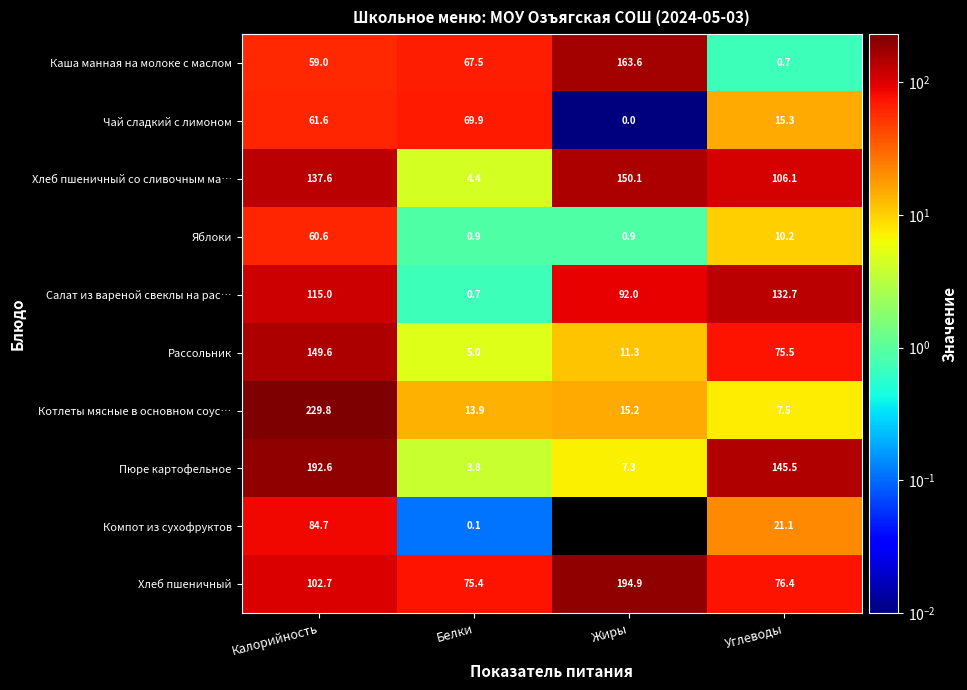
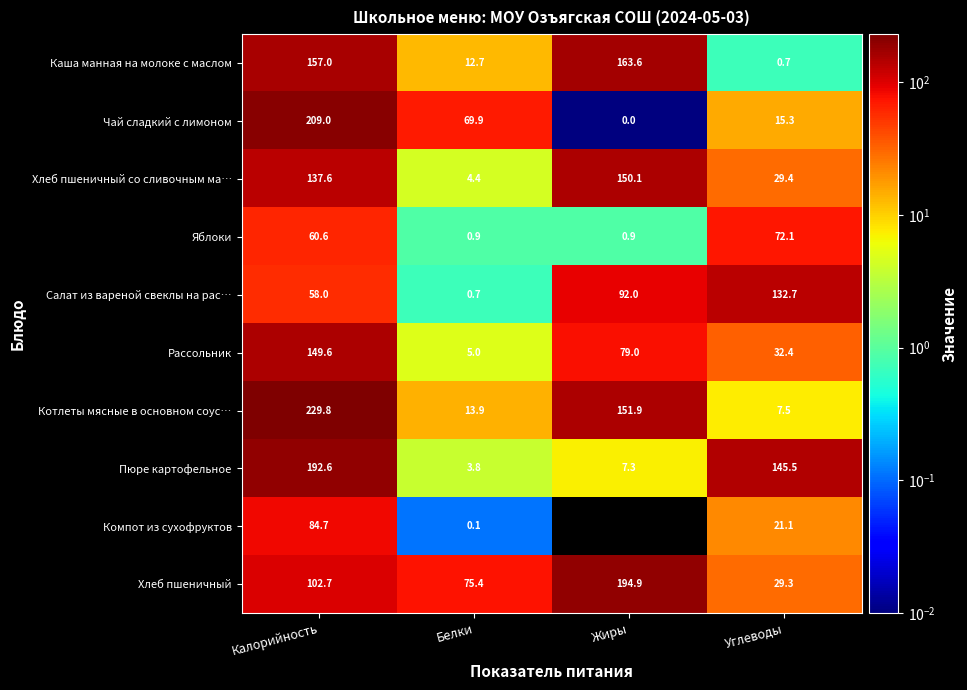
  {
    "Каша манная на молоке с маслом": {
-     "Калорийность": 59.0,
-     "Белки": 67.5,
+     "Калорийность": 157.0,
+     "Белки": 12.7,
      "Жиры": 163.6,
      "Углеводы": 0.7
    },
    "Чай сладкий с лимоном": {
-     "Калорийность": 61.6,
+     "Калорийность": 209.0,
      "Белки": 69.9,
      "Жиры": 0.0,
      "Углеводы": 15.3
    },
    "Хлеб пшеничный со сливочным ма…": {
      "Калорийность": 137.6,
      "Белки": 4.4,
      "Жиры": 150.1,
-     "Углеводы": 106.1
+     "Углеводы": 29.4
    },
    "Яблоки": {
      "Калорийность": 60.6,
      "Белки": 0.9,
      "Жиры": 0.9,
-     "Углеводы": 10.2
+     "Углеводы": 72.1
    },
    "Салат из вареной свеклы на рас…": {
-     "Калорийность": 115.0,
+     "Калорийность": 58.0,
      "Белки": 0.7,
      "Жиры": 92.0,
      "Углеводы": 132.7
    },
    "Рассольник": {
      "Калорийность": 149.6,
      "Белки": 5.0,
-     "Жиры": 11.3,
-     "Углеводы": 75.5
+     "Жиры": 79.0,
+     "Углеводы": 32.4
    },
    "Котлеты мясные в основном соус…": {
      "Калорийность": 229.8,
      "Белки": 13.9,
-     "Жиры": 15.2,
+     "Жиры": 151.9,
      "Углеводы": 7.5
    },
    "Пюре картофельное": {
      "Калорийность": 192.6,
      "Белки": 3.8,
      "Жиры": 7.3,
      "Углеводы": 145.5
    },
    "Компот из сухофруктов": {
      "Калорийность": 84.7,
      "Белки": 0.1,
      "Углеводы": 21.1
    },
    "Хлеб пшеничный": {
      "Калорийность": 102.7,
      "Белки": 75.4,
      "Жиры": 194.9,
-     "Углеводы": 76.4
+     "Углеводы": 29.3
    }
  }
